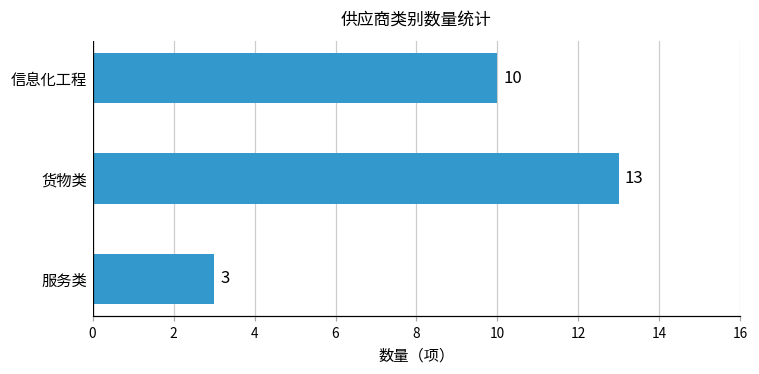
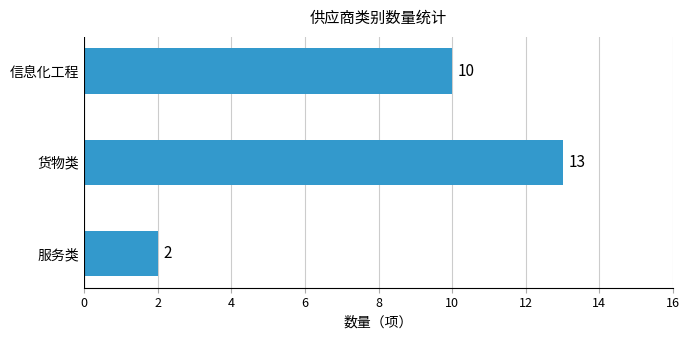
  {
    "信息化工程": 10,
    "货物类": 13,
-   "服务类": 3
+   "服务类": 2
  }
